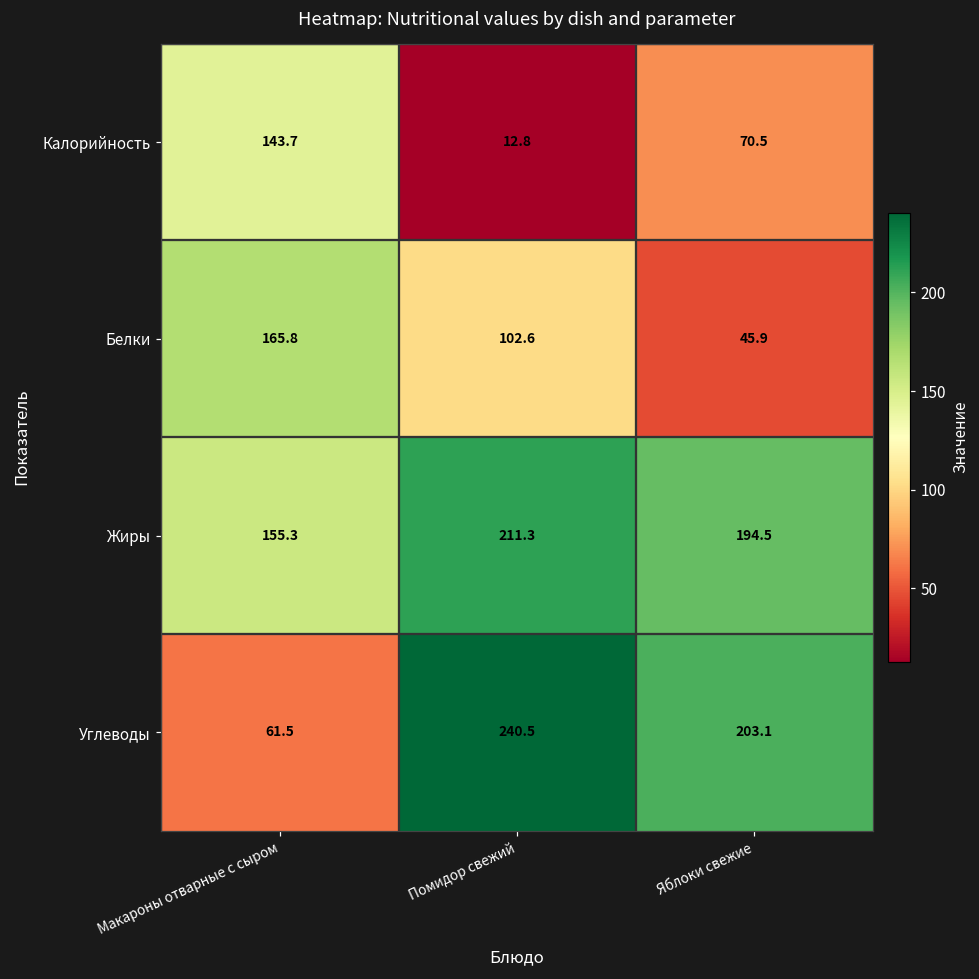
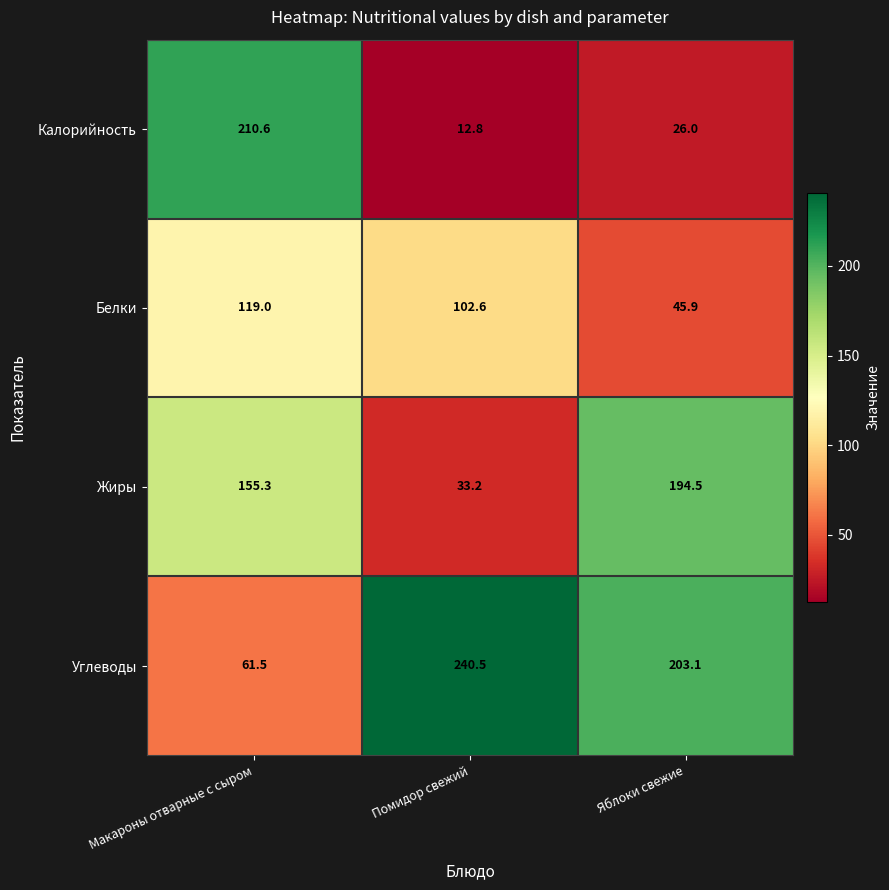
  {
    "Калорийность": {
-     "Макароны отварные с сыром": 143.7,
+     "Макароны отварные с сыром": 210.6,
      "Помидор свежий": 12.8,
-     "Яблоки свежие": 70.5
+     "Яблоки свежие": 26.0
    },
    "Белки": {
-     "Макароны отварные с сыром": 165.8,
+     "Макароны отварные с сыром": 119.0,
      "Помидор свежий": 102.6,
      "Яблоки свежие": 45.9
    },
    "Жиры": {
      "Макароны отварные с сыром": 155.3,
-     "Помидор свежий": 211.3,
+     "Помидор свежий": 33.2,
      "Яблоки свежие": 194.5
    },
    "Углеводы": {
      "Макароны отварные с сыром": 61.5,
      "Помидор свежий": 240.5,
      "Яблоки свежие": 203.1
    }
  }
